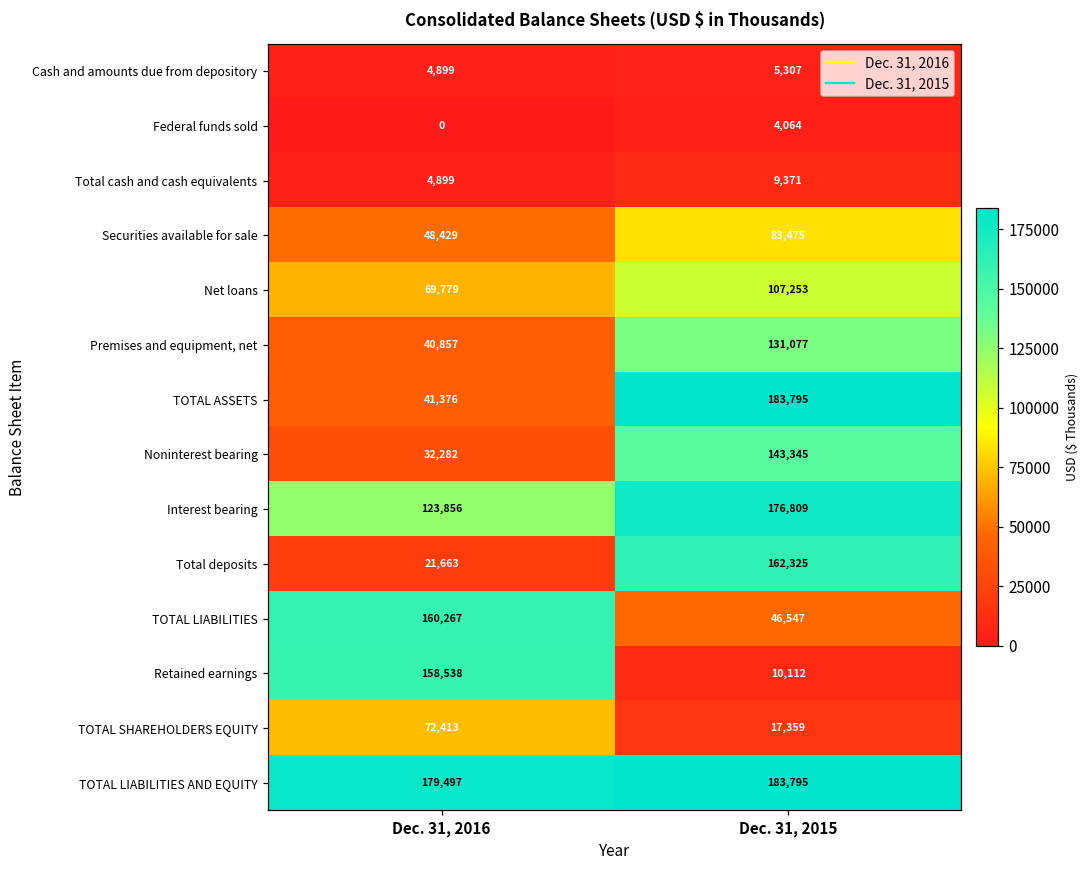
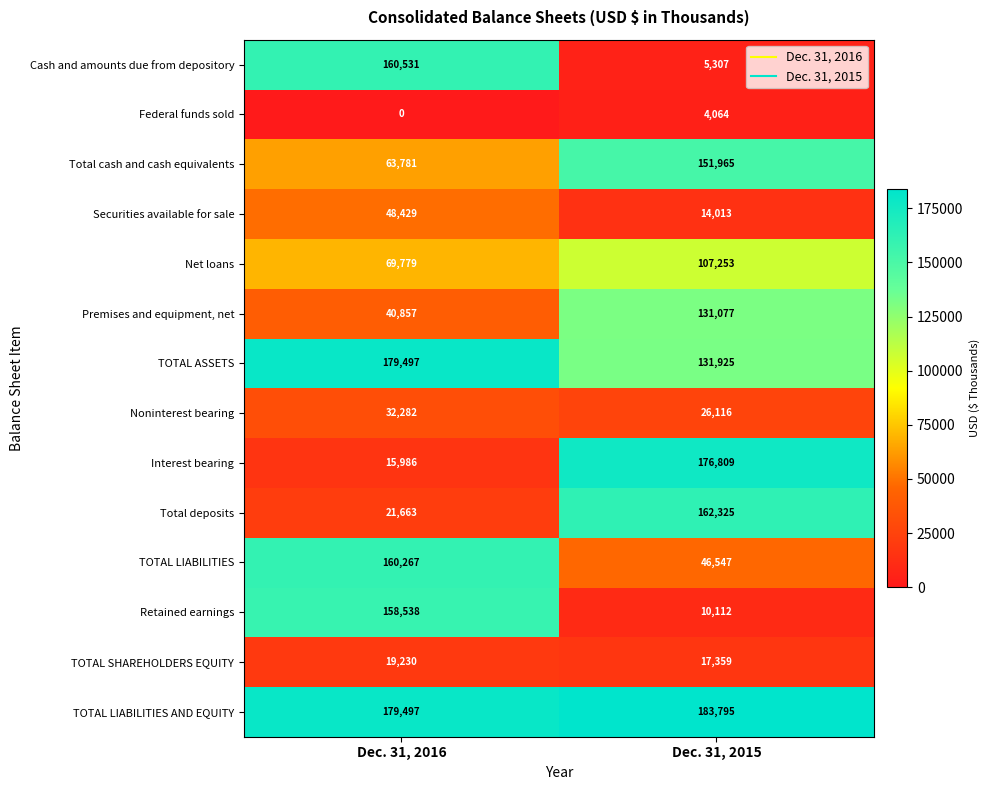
  {
    "Cash and amounts due from depository": {
-     "Dec. 31, 2016": "4,899",
+     "Dec. 31, 2016": "160,531",
      "Dec. 31, 2015": "5,307"
    },
    "Federal funds sold": {
      "Dec. 31, 2016": "0",
      "Dec. 31, 2015": "4,064"
    },
    "Total cash and cash equivalents": {
-     "Dec. 31, 2016": "4,899",
-     "Dec. 31, 2015": "9,371"
+     "Dec. 31, 2016": "63,781",
+     "Dec. 31, 2015": "151,965"
    },
    "Securities available for sale": {
      "Dec. 31, 2016": "48,429",
-     "Dec. 31, 2015": "83,475"
+     "Dec. 31, 2015": "14,013"
    },
    "Net loans": {
      "Dec. 31, 2016": "69,779",
      "Dec. 31, 2015": "107,253"
    },
    "Premises and equipment, net": {
      "Dec. 31, 2016": "40,857",
      "Dec. 31, 2015": "131,077"
    },
    "TOTAL ASSETS": {
-     "Dec. 31, 2016": "41,376",
-     "Dec. 31, 2015": "183,795"
+     "Dec. 31, 2016": "179,497",
+     "Dec. 31, 2015": "131,925"
    },
    "Noninterest bearing": {
      "Dec. 31, 2016": "32,282",
-     "Dec. 31, 2015": "143,345"
+     "Dec. 31, 2015": "26,116"
    },
    "Interest bearing": {
-     "Dec. 31, 2016": "123,856",
+     "Dec. 31, 2016": "15,986",
      "Dec. 31, 2015": "176,809"
    },
    "Total deposits": {
      "Dec. 31, 2016": "21,663",
      "Dec. 31, 2015": "162,325"
    },
    "TOTAL LIABILITIES": {
      "Dec. 31, 2016": "160,267",
      "Dec. 31, 2015": "46,547"
    },
    "Retained earnings": {
      "Dec. 31, 2016": "158,538",
      "Dec. 31, 2015": "10,112"
    },
    "TOTAL SHAREHOLDERS EQUITY": {
-     "Dec. 31, 2016": "72,413",
+     "Dec. 31, 2016": "19,230",
      "Dec. 31, 2015": "17,359"
    },
    "TOTAL LIABILITIES AND EQUITY": {
      "Dec. 31, 2016": "179,497",
      "Dec. 31, 2015": "183,795"
    }
  }
